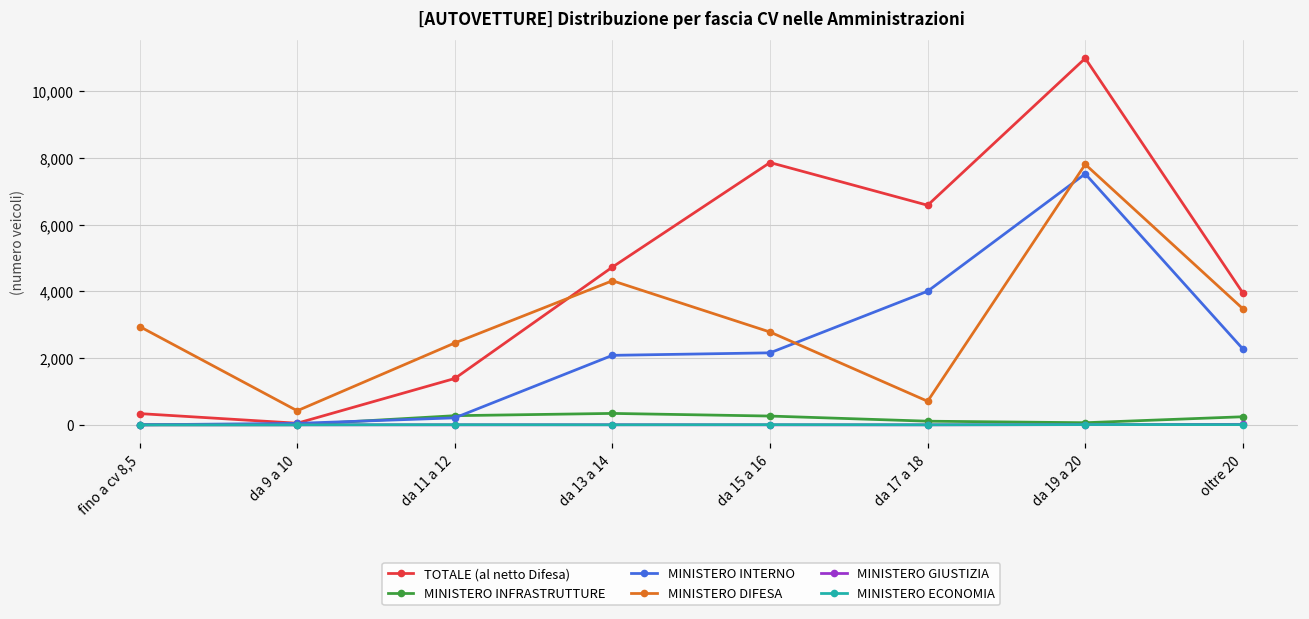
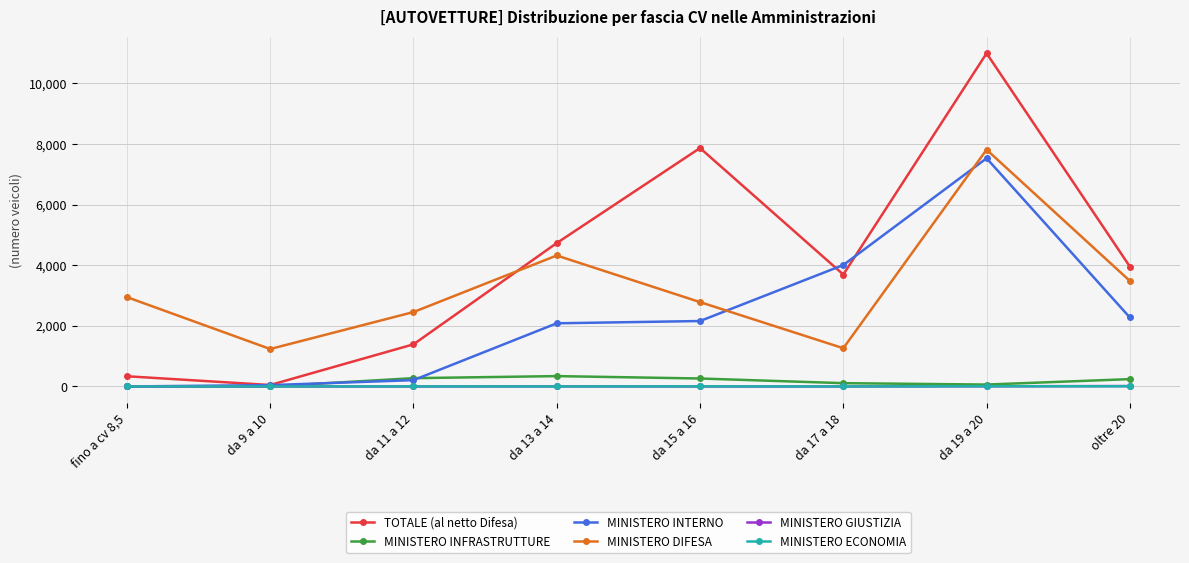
  {
    "TOTALE (al netto Difesa)": {
      "fino a cv 8,5": "300",
      "da 11 a 12": "1,400",
      "da 13 a 14": "4,700",
      "da 15 a 16": "7,900",
-     "da 17 a 18": "6,600",
+     "da 17 a 18": "3,700",
      "da 19 a 20": "11,000",
      "oltre 20": "4,000"
    },
    "MINISTERO INFRASTRUTTURE": {
      "da 13 a 14": "300",
      "da 15 a 16": "300",
      "da 17 a 18": "100",
      "oltre 20": "200"
    },
    "MINISTERO INTERNO": {
      "da 13 a 14": "2,100",
      "da 15 a 16": "2,200",
      "da 17 a 18": "4,000",
      "da 19 a 20": "7,500",
      "oltre 20": "2,300"
    },
    "MINISTERO DIFESA": {
      "fino a cv 8,5": "2,900",
-     "da 9 a 10": "400",
+     "da 9 a 10": "1,200",
      "da 11 a 12": "2,500",
      "da 13 a 14": "4,300",
      "da 15 a 16": "2,800",
-     "da 17 a 18": "700",
+     "da 17 a 18": "1,300",
      "da 19 a 20": "7,800",
      "oltre 20": "3,500"
    },
    "MINISTERO ECONOMIA": {
      "da 11 a 12": "0",
      "da 13 a 14": "0",
      "da 15 a 16": "0",
      "da 17 a 18": "0",
      "oltre 20": "0"
    }
  }
